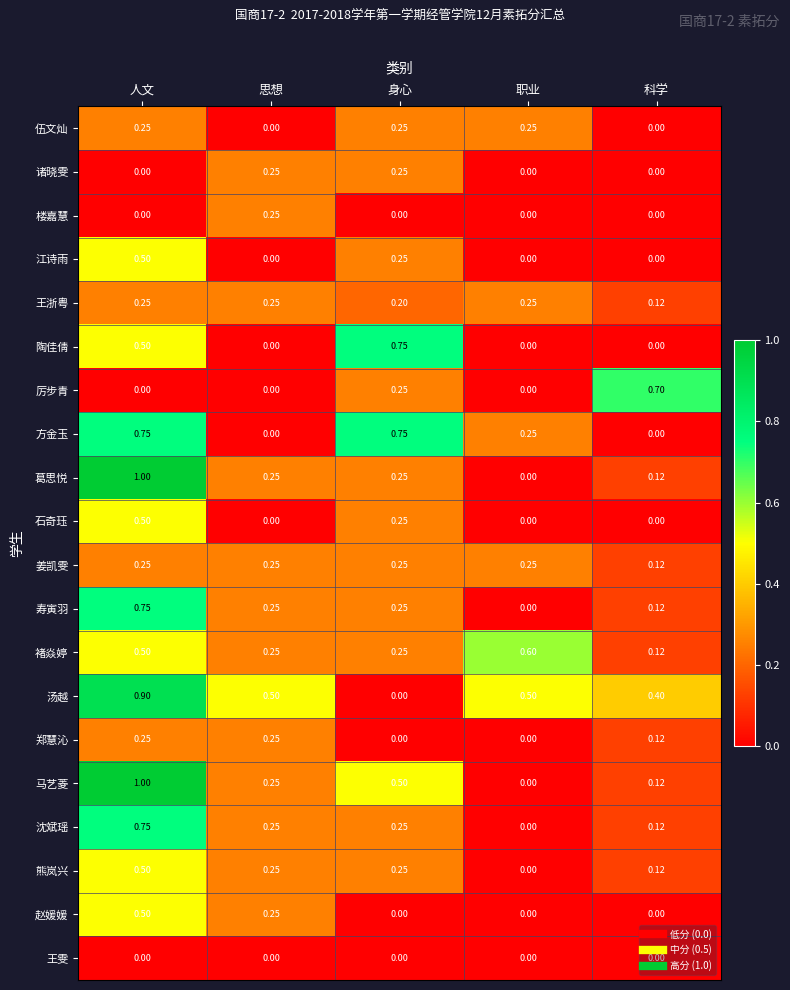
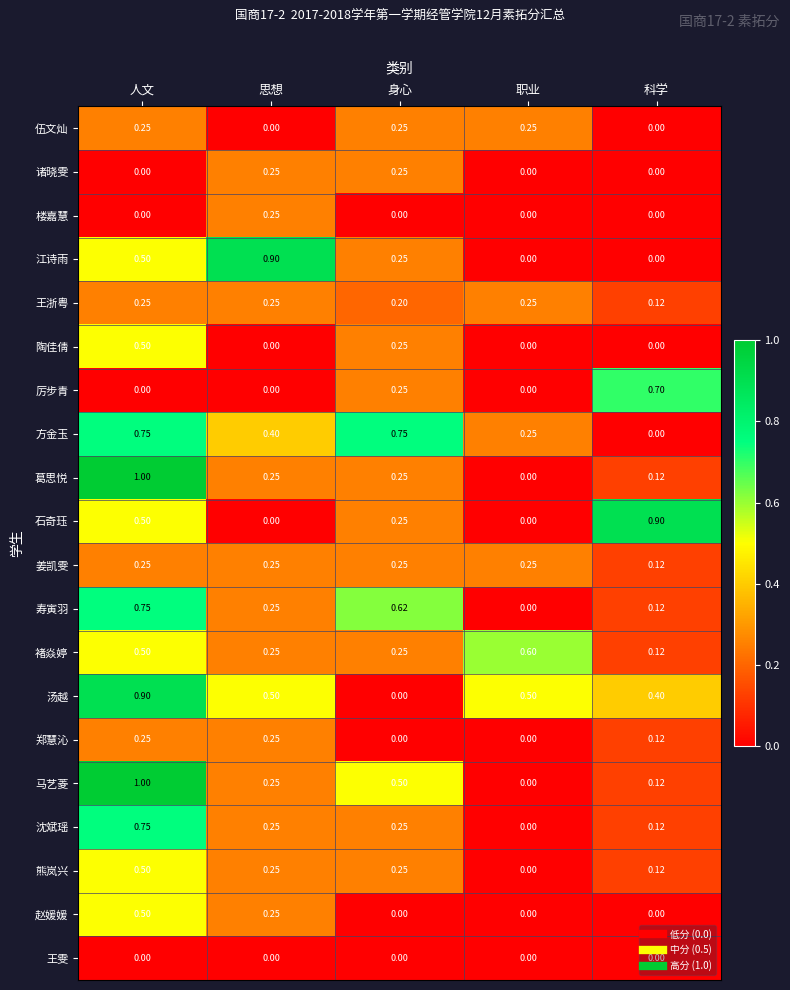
  {
    "伍文灿": {
      "人文": 0.25,
      "思想": 0.00,
      "身心": 0.25,
      "职业": 0.25,
      "科学": 0.00
    },
    "诸晓雯": {
      "人文": 0.00,
      "思想": 0.25,
      "身心": 0.25,
      "职业": 0.00,
      "科学": 0.00
    },
    "楼嘉慧": {
      "人文": 0.00,
      "思想": 0.25,
      "身心": 0.00,
      "职业": 0.00,
      "科学": 0.00
    },
    "江诗雨": {
      "人文": 0.50,
-     "思想": 0.00,
+     "思想": 0.90,
      "身心": 0.25,
      "职业": 0.00,
      "科学": 0.00
    },
    "王浙粤": {
      "人文": 0.25,
      "思想": 0.25,
      "身心": 0.20,
      "职业": 0.25,
      "科学": 0.12
    },
    "陶佳倩": {
      "人文": 0.50,
      "思想": 0.00,
-     "身心": 0.75,
+     "身心": 0.25,
      "职业": 0.00,
      "科学": 0.00
    },
    "厉步青": {
      "人文": 0.00,
      "思想": 0.00,
      "身心": 0.25,
      "职业": 0.00,
      "科学": 0.70
    },
    "方金玉": {
      "人文": 0.75,
-     "思想": 0.00,
+     "思想": 0.40,
      "身心": 0.75,
      "职业": 0.25,
      "科学": 0.00
    },
    "葛思悦": {
      "人文": 1.00,
      "思想": 0.25,
      "身心": 0.25,
      "职业": 0.00,
      "科学": 0.12
    },
    "石奇珏": {
      "人文": 0.50,
      "思想": 0.00,
      "身心": 0.25,
      "职业": 0.00,
-     "科学": 0.00
+     "科学": 0.90
    },
    "姜凯雯": {
      "人文": 0.25,
      "思想": 0.25,
      "身心": 0.25,
      "职业": 0.25,
      "科学": 0.12
    },
    "寿寅羽": {
      "人文": 0.75,
      "思想": 0.25,
-     "身心": 0.25,
+     "身心": 0.62,
      "职业": 0.00,
      "科学": 0.12
    },
    "褚焱婷": {
      "人文": 0.50,
      "思想": 0.25,
      "身心": 0.25,
      "职业": 0.60,
      "科学": 0.12
    },
    "汤越": {
      "人文": 0.90,
      "思想": 0.50,
      "身心": 0.00,
      "职业": 0.50,
      "科学": 0.40
    },
    "郑慧沁": {
      "人文": 0.25,
      "思想": 0.25,
      "身心": 0.00,
      "职业": 0.00,
      "科学": 0.12
    },
    "马艺菱": {
      "人文": 1.00,
      "思想": 0.25,
      "身心": 0.50,
      "职业": 0.00,
      "科学": 0.12
    },
    "沈斌瑶": {
      "人文": 0.75,
      "思想": 0.25,
      "身心": 0.25,
      "职业": 0.00,
      "科学": 0.12
    },
    "熊岚兴": {
      "人文": 0.50,
      "思想": 0.25,
      "身心": 0.25,
      "职业": 0.00,
      "科学": 0.12
    },
    "赵媛媛": {
      "人文": 0.50,
      "思想": 0.25,
      "身心": 0.00,
      "职业": 0.00,
      "科学": 0.00
    },
    "王雯": {
      "人文": 0.00,
      "思想": 0.00,
      "身心": 0.00,
      "职业": 0.00
    }
  }
